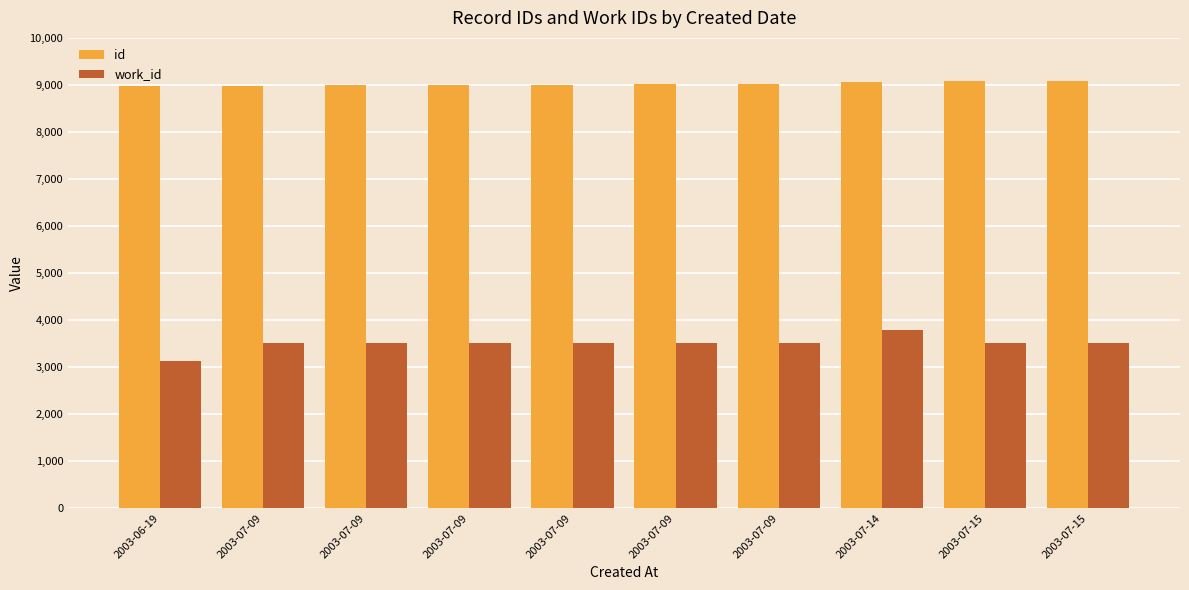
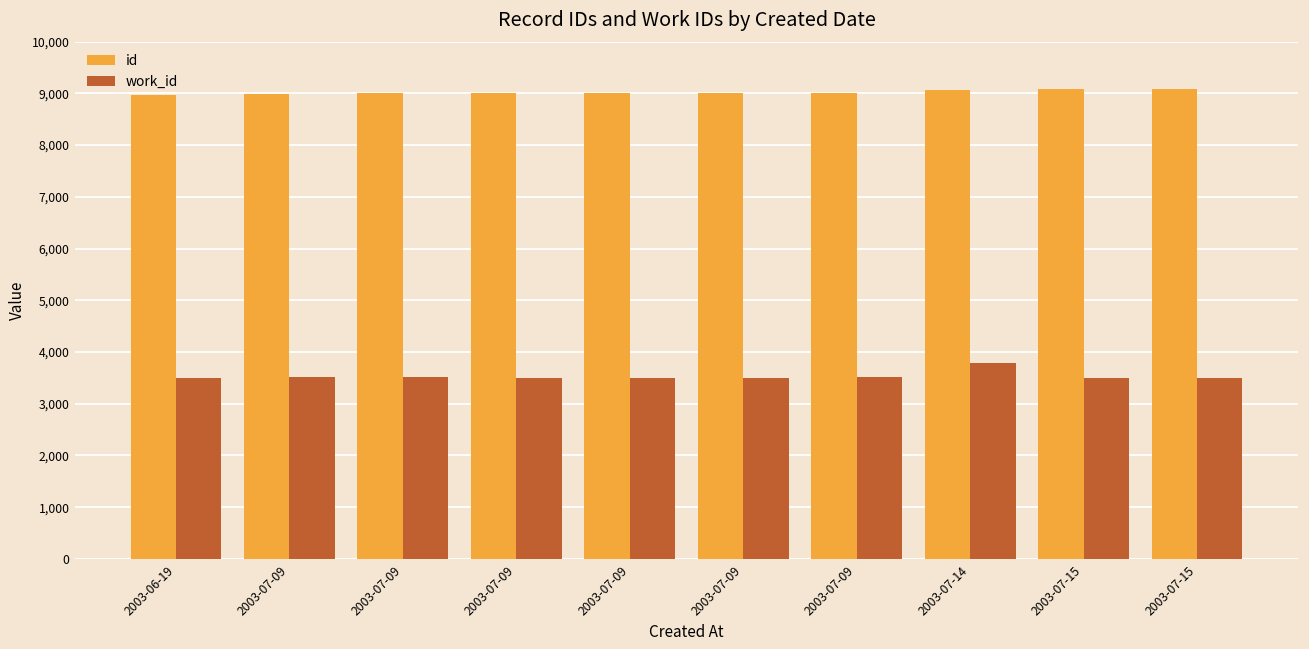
  {
    "id": {
      "2003-06-19": "9,000",
      "2003-07-14": "9,100"
    },
    "work_id": {
-     "2003-06-19": "3,100",
+     "2003-06-19": "3,500",
      "2003-07-14": "3,800"
    }
  }
